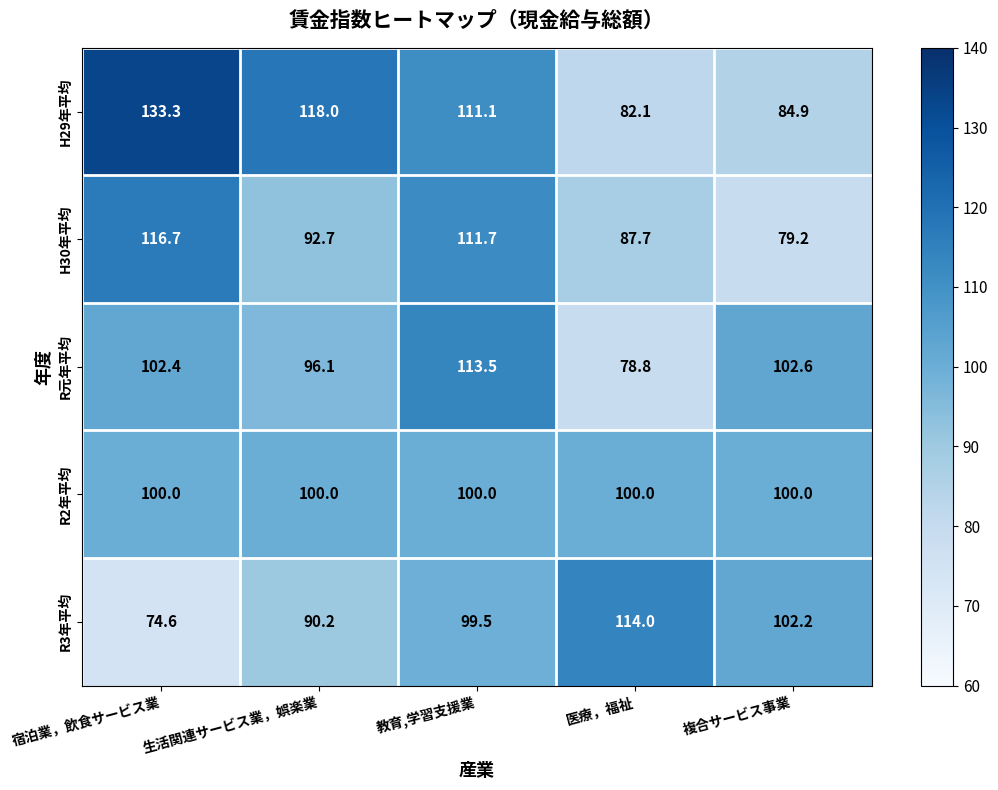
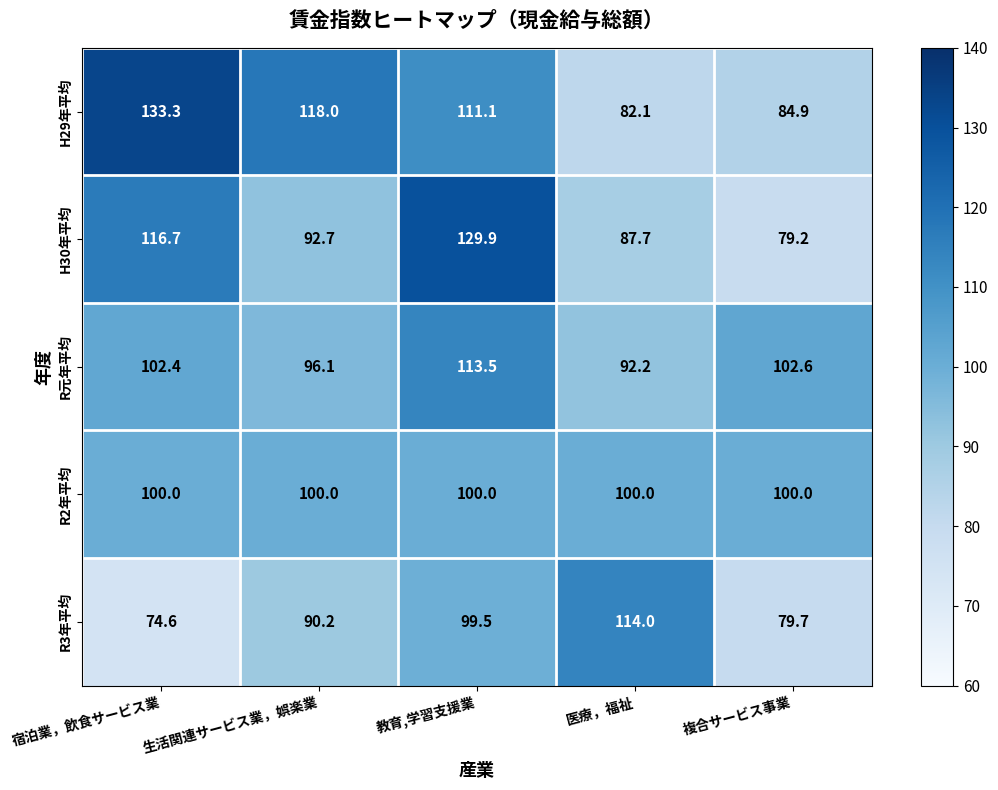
  {
    "H29年平均": {
      "宿泊業，飲食サービス業": 133.3,
      "生活関連サービス業，娯楽業": 118.0,
      "教育,学習支援業": 111.1,
      "医療，福祉": 82.1,
      "複合サービス事業": 84.9
    },
    "H30年平均": {
      "宿泊業，飲食サービス業": 116.7,
      "生活関連サービス業，娯楽業": 92.7,
-     "教育,学習支援業": 111.7,
+     "教育,学習支援業": 129.9,
      "医療，福祉": 87.7,
      "複合サービス事業": 79.2
    },
    "R元年平均": {
      "宿泊業，飲食サービス業": 102.4,
      "生活関連サービス業，娯楽業": 96.1,
      "教育,学習支援業": 113.5,
-     "医療，福祉": 78.8,
+     "医療，福祉": 92.2,
      "複合サービス事業": 102.6
    },
    "R2年平均": {
      "宿泊業，飲食サービス業": 100.0,
      "生活関連サービス業，娯楽業": 100.0,
      "教育,学習支援業": 100.0,
      "医療，福祉": 100.0,
      "複合サービス事業": 100.0
    },
    "R3年平均": {
      "宿泊業，飲食サービス業": 74.6,
      "生活関連サービス業，娯楽業": 90.2,
      "教育,学習支援業": 99.5,
      "医療，福祉": 114.0,
-     "複合サービス事業": 102.2
+     "複合サービス事業": 79.7
    }
  }
